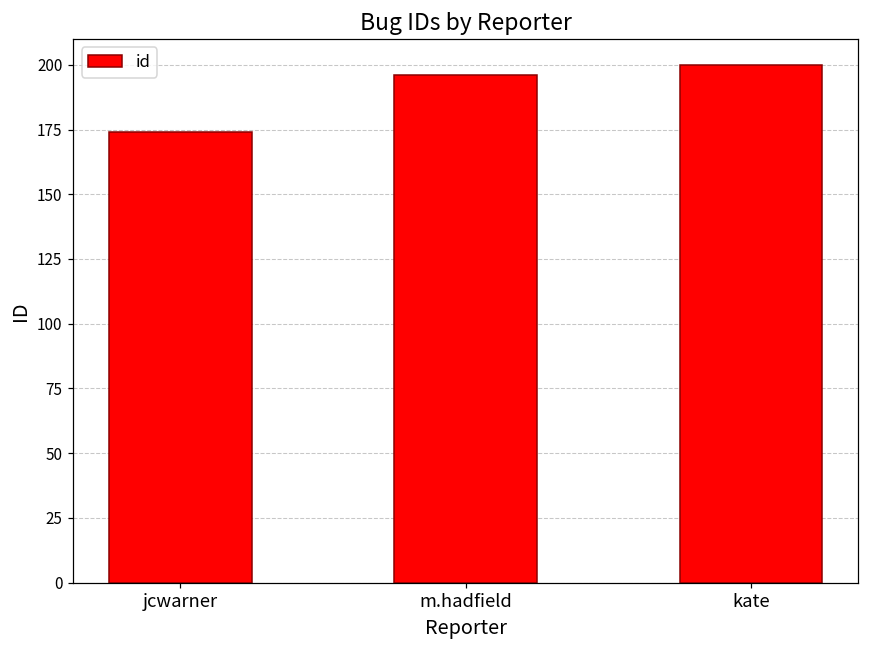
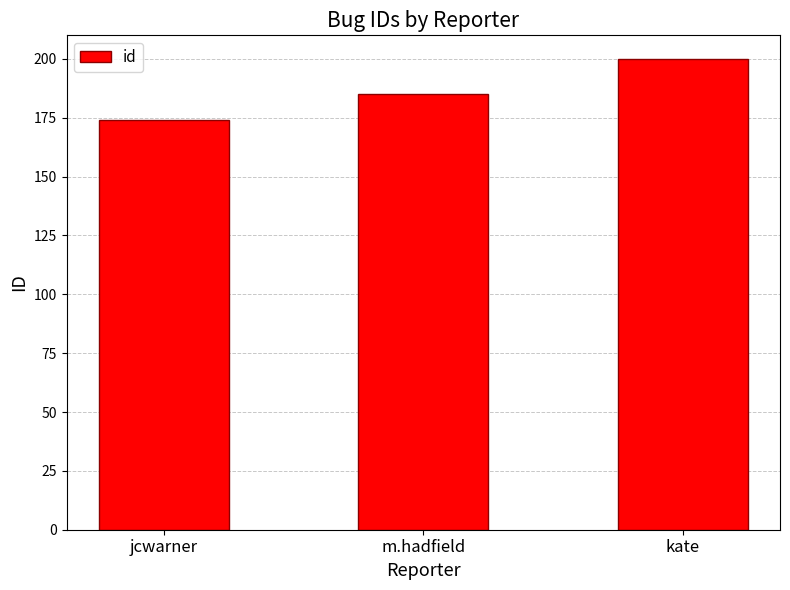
  {
    "jcwarner": 174,
-   "m.hadfield": 196,
+   "m.hadfield": 185,
    "kate": 200
  }
